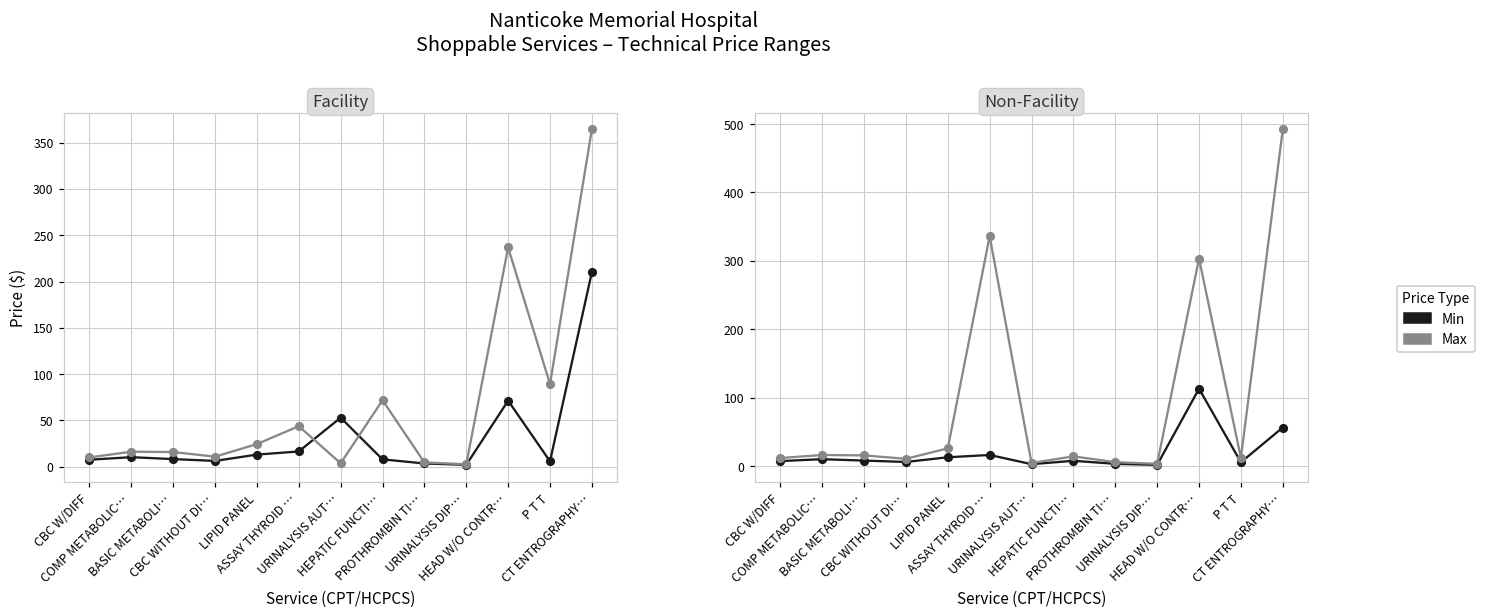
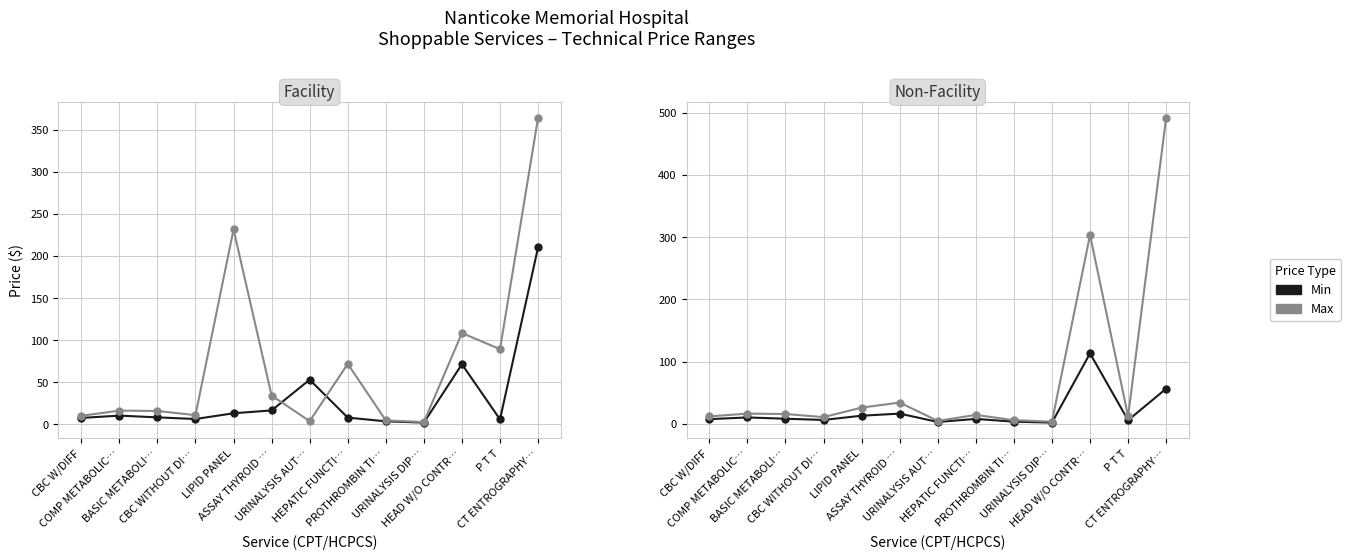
  {
    "Facility": {
      "Min": {
        "COMP METABOLIC…": 10,
        "BASIC METABOLI…": 10,
        "CBC WITHOUT DI…": 10,
        "LIPID PANEL": 10,
        "ASSAY THYROID …": 20,
        "URINALYSIS AUT…": 50,
        "HEPATIC FUNCTI…": 10,
        "HEAD W/O CONTR…": 70,
        "P T T": 10,
        "CT ENTROGRAPHY…": 210
      },
      "Max": {
        "COMP METABOLIC…": 20,
        "BASIC METABOLI…": 20,
        "CBC WITHOUT DI…": 10,
-       "LIPID PANEL": 20,
-       "ASSAY THYROID …": 40,
+       "LIPID PANEL": 230,
+       "ASSAY THYROID …": 30,
        "URINALYSIS AUT…": 0,
        "HEPATIC FUNCTI…": 70,
-       "HEAD W/O CONTR…": 240,
+       "HEAD W/O CONTR…": 110,
        "P T T": 90,
        "CT ENTROGRAPHY…": 360
      }
    },
    "Non-Facility": {
      "Min": {
        "CBC W/DIFF": 10,
        "COMP METABOLIC…": 10,
        "BASIC METABOLI…": 10,
        "CBC WITHOUT DI…": 10,
        "LIPID PANEL": 10,
        "ASSAY THYROID …": 20,
        "HEPATIC FUNCTI…": 10,
        "HEAD W/O CONTR…": 110,
        "P T T": 10,
        "CT ENTROGRAPHY…": 60
      },
      "Max": {
        "CBC W/DIFF": 10,
        "COMP METABOLIC…": 20,
        "BASIC METABOLI…": 20,
        "CBC WITHOUT DI…": 10,
        "LIPID PANEL": 30,
-       "ASSAY THYROID …": 340,
+       "ASSAY THYROID …": 30,
        "HEPATIC FUNCTI…": 10,
        "HEAD W/O CONTR…": 300,
        "P T T": 10,
        "CT ENTROGRAPHY…": 490
      }
    }
  }
